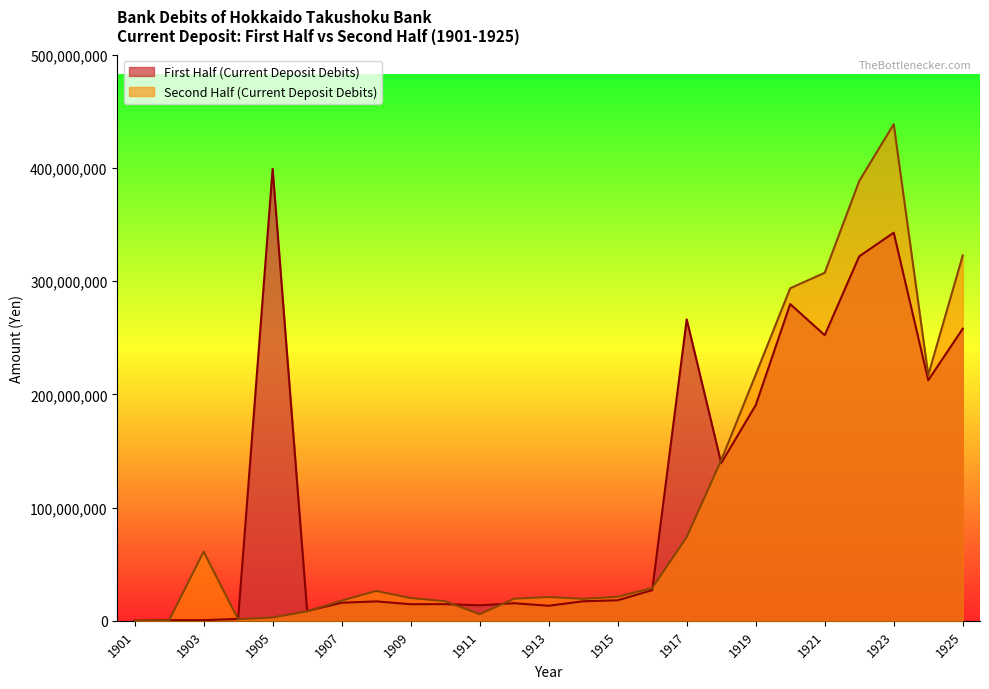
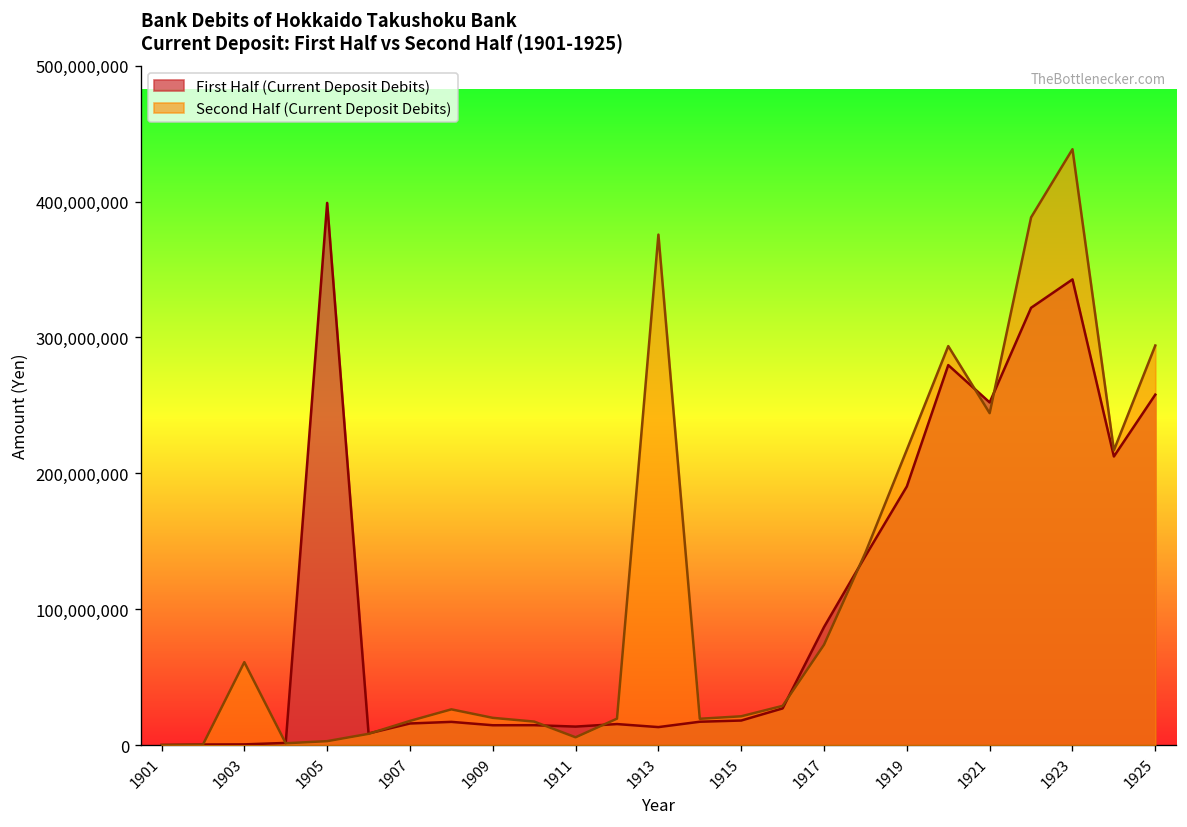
  {
    "First Half (Current Deposit Debits)": {
      "1903": "1,000,000",
      "1905": "399,000,000",
      "1909": "15,000,000",
      "1911": "14,000,000",
      "1913": "13,000,000",
      "1915": "18,000,000",
-     "1917": "266,000,000",
+     "1917": "87,000,000",
      "1919": "190,000,000",
      "1921": "252,000,000",
      "1923": "343,000,000",
      "1925": "258,000,000"
    },
    "Second Half (Current Deposit Debits)": {
      "1903": "61,000,000",
      "1905": "3,000,000",
      "1909": "20,000,000",
      "1911": "6,000,000",
-     "1913": "21,000,000",
+     "1913": "376,000,000",
      "1915": "21,000,000",
      "1917": "74,000,000",
      "1919": "217,000,000",
-     "1921": "307,000,000",
+     "1921": "244,000,000",
      "1923": "439,000,000",
-     "1925": "323,000,000"
+     "1925": "294,000,000"
    }
  }
